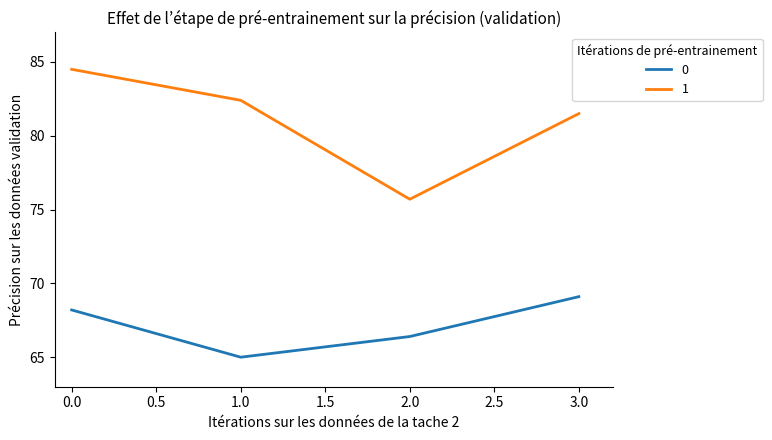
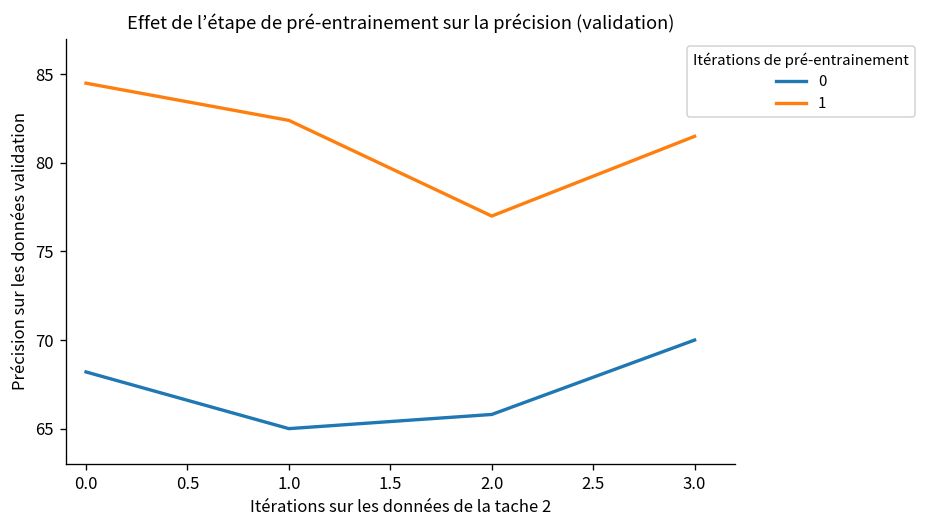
  {
    "0": {
      "0.0": 68.2,
      "1.0": 65.0,
-     "2.0": 66.4,
-     "3.0": 69.1
+     "2.0": 65.8,
+     "3.0": 70.0
    },
    "1": {
      "0.0": 84.5,
      "1.0": 82.4,
-     "2.0": 75.7,
+     "2.0": 77.0,
      "3.0": 81.5
    }
  }
